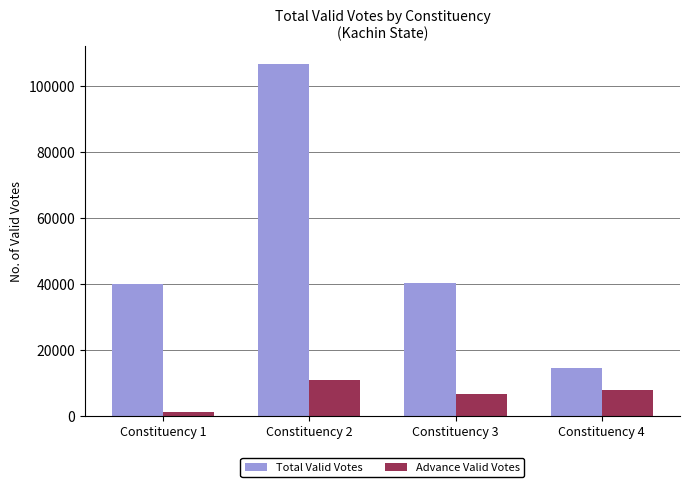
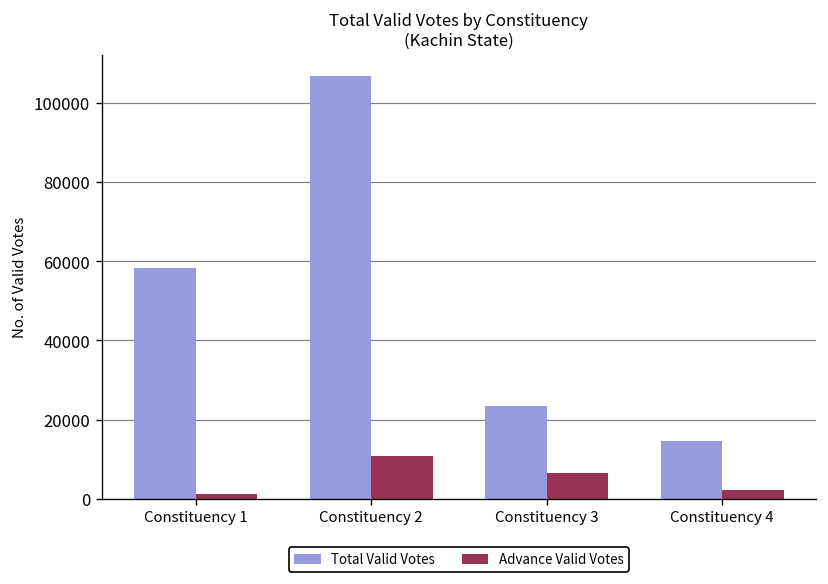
  {
    "Total Valid Votes": {
-     "Constituency 1": 40000,
+     "Constituency 1": 58000,
      "Constituency 2": 107000,
-     "Constituency 3": 40000,
+     "Constituency 3": 23000,
      "Constituency 4": 15000
    },
    "Advance Valid Votes": {
      "Constituency 1": 1000,
      "Constituency 2": 11000,
      "Constituency 3": 7000,
-     "Constituency 4": 8000
+     "Constituency 4": 2000
    }
  }
